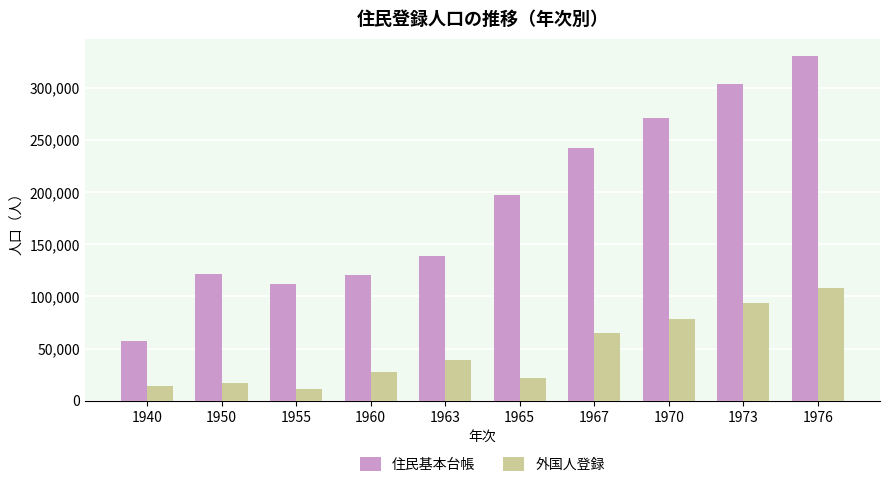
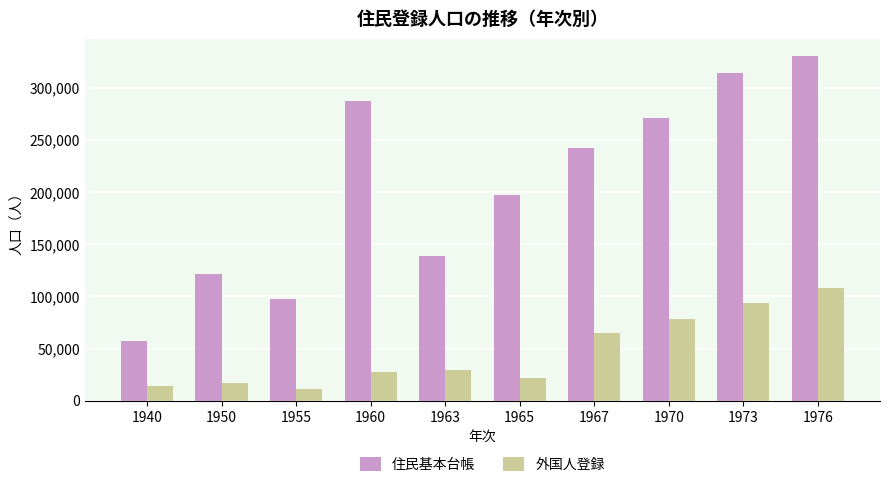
  {
    "住民基本台帳": {
      "1940": "57,000",
      "1950": "121,000",
-     "1955": "111,000",
-     "1960": "120,000",
+     "1955": "98,000",
+     "1960": "287,000",
      "1963": "138,000",
      "1965": "197,000",
      "1967": "242,000",
      "1970": "271,000",
-     "1973": "304,000",
+     "1973": "315,000",
      "1976": "331,000"
    },
    "外国人登録": {
      "1940": "14,000",
      "1950": "17,000",
      "1955": "11,000",
      "1960": "27,000",
-     "1963": "39,000",
+     "1963": "30,000",
      "1965": "21,000",
      "1967": "65,000",
      "1970": "78,000",
      "1973": "93,000",
      "1976": "108,000"
    }
  }
